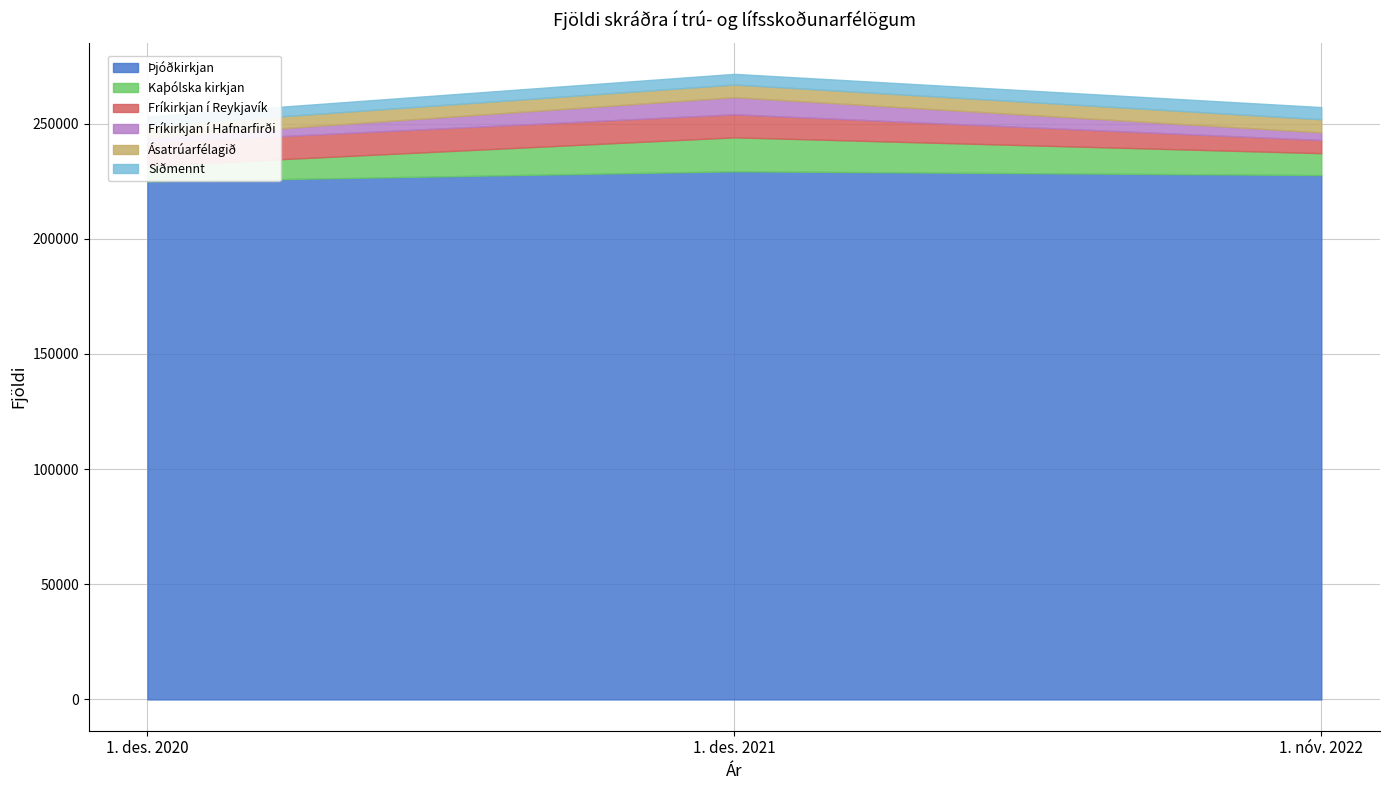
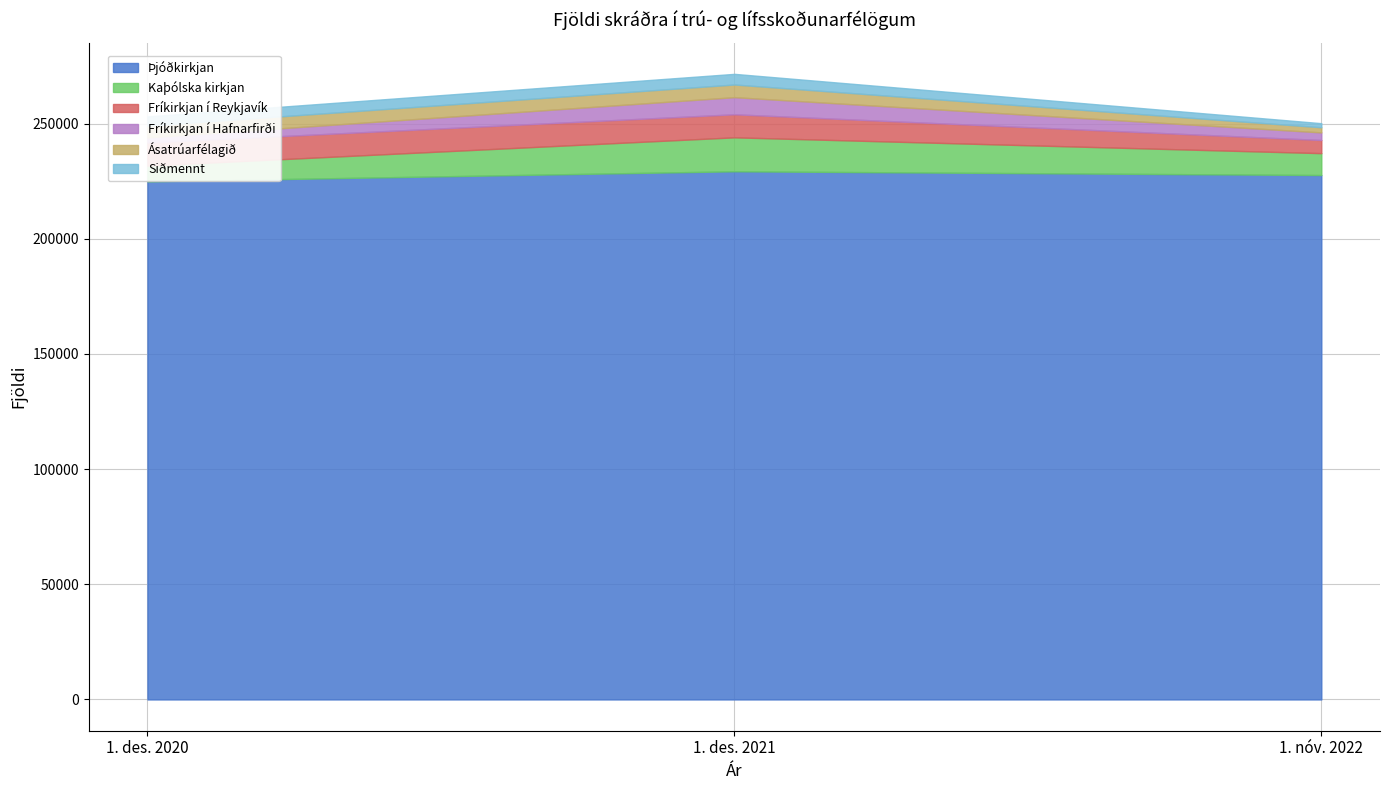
  {
    "Þjóðkirkjan": {
      "1. des. 2020": 225000,
      "1. des. 2021": 229000,
      "1. nóv. 2022": 228000
    },
    "Kaþólska kirkjan": {
      "1. des. 2021": 15000,
      "1. nóv. 2022": 9000
    },
    "Fríkirkjan í Reykjavík": {
      "1. des. 2021": 10000,
      "1. nóv. 2022": 6000
    },
    "Fríkirkjan í Hafnarfirði": {
      "1. des. 2021": 7000,
      "1. nóv. 2022": 3000
    },
    "Ásatrúarfélagið": {
      "1. des. 2021": 6000,
-     "1. nóv. 2022": 6000
+     "1. nóv. 2022": 2000
    },
    "Siðmennt": {
      "1. des. 2021": 5000,
-     "1. nóv. 2022": 5000
+     "1. nóv. 2022": 2000
    }
  }
